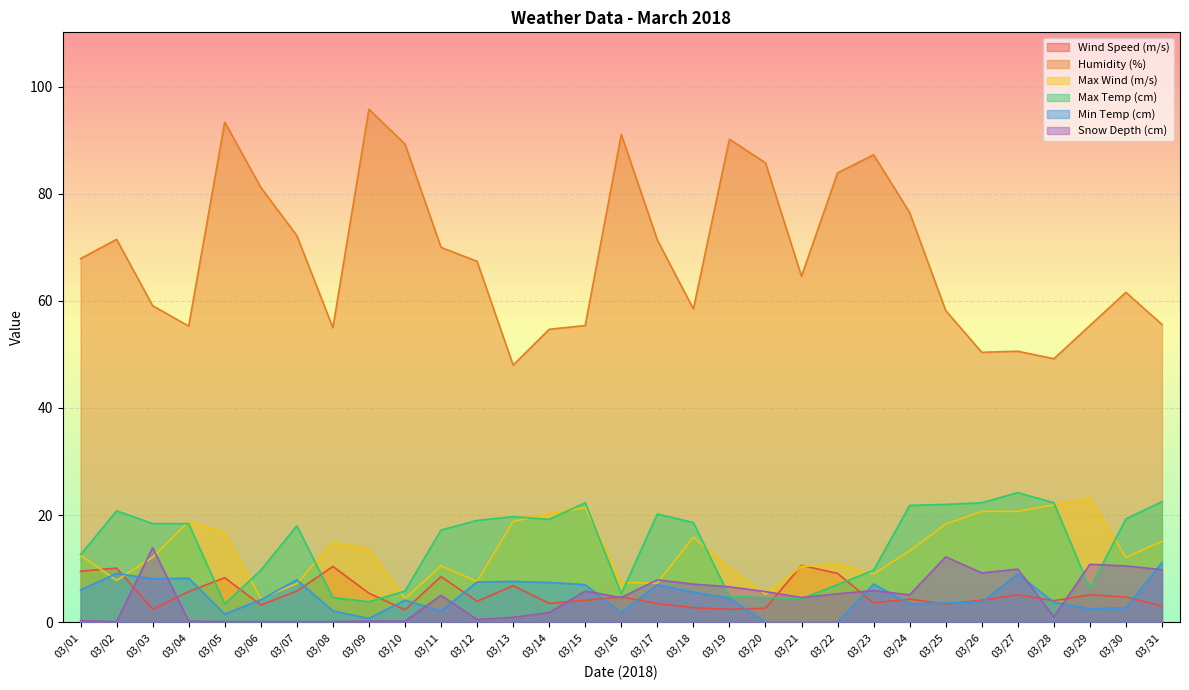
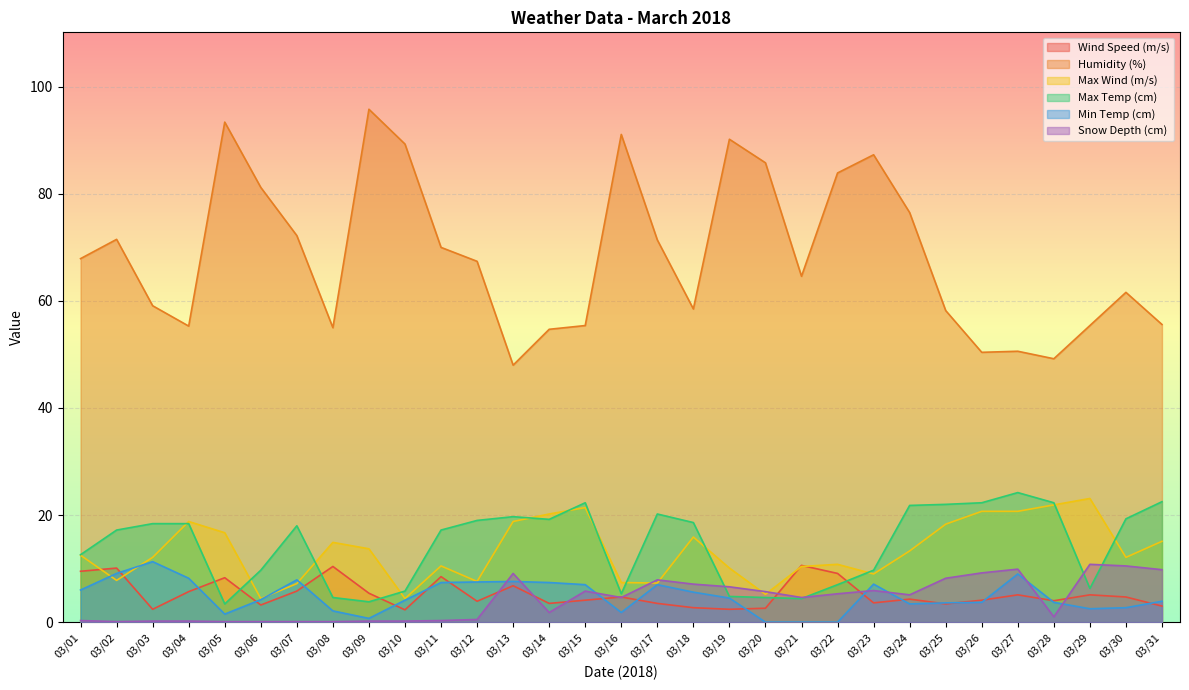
  {
    "Max Temp (cm)": {
-     "03/02": 21,
+     "03/02": 17,
      "03/03": 18,
      "03/05": 3,
      "03/06": 10,
      "03/07": 18,
      "03/08": 5,
      "03/09": 4,
      "03/10": 6,
      "03/11": 17,
      "03/12": 19,
      "03/13": 20,
      "03/14": 19,
      "03/15": 22,
      "03/16": 5,
      "03/17": 20,
      "03/18": 19,
      "03/20": 5,
      "03/22": 7,
      "03/23": 10,
      "03/24": 22,
      "03/25": 22,
      "03/26": 22,
      "03/27": 24,
      "03/29": 6,
      "03/30": 19,
      "03/31": 23
    },
    "Min Temp (cm)": {
      "03/01": 6,
      "03/02": 9,
-     "03/03": 8,
+     "03/03": 11,
      "03/04": 8,
      "03/05": 2,
      "03/07": 8,
      "03/08": 2,
      "03/09": 1,
-     "03/11": 2,
+     "03/11": 7,
      "03/13": 8,
      "03/14": 7,
      "03/15": 7,
      "03/16": 2,
      "03/18": 6,
      "03/20": 0,
      "03/21": 0,
      "03/22": 0,
      "03/23": 7,
      "03/24": 3,
      "03/27": 9,
      "03/29": 3,
      "03/30": 3,
-     "03/31": 11
+     "03/31": 4
    },
    "Snow Depth (cm)": {
      "03/01": 0,
      "03/02": 0,
-     "03/03": 14,
+     "03/03": 0,
      "03/04": 0,
      "03/05": 0,
      "03/06": 0,
      "03/07": 0,
      "03/08": 0,
      "03/09": 0,
      "03/10": 0,
-     "03/11": 5,
+     "03/11": 0,
      "03/12": 1,
-     "03/13": 1,
+     "03/13": 9,
      "03/14": 2,
      "03/15": 6,
      "03/17": 8,
      "03/18": 7,
      "03/19": 7,
      "03/20": 6,
      "03/22": 5,
      "03/23": 6,
      "03/24": 5,
-     "03/25": 12,
+     "03/25": 8,
      "03/26": 9,
      "03/27": 10,
      "03/28": 1,
      "03/29": 11,
      "03/30": 11,
      "03/31": 10
    }
  }
